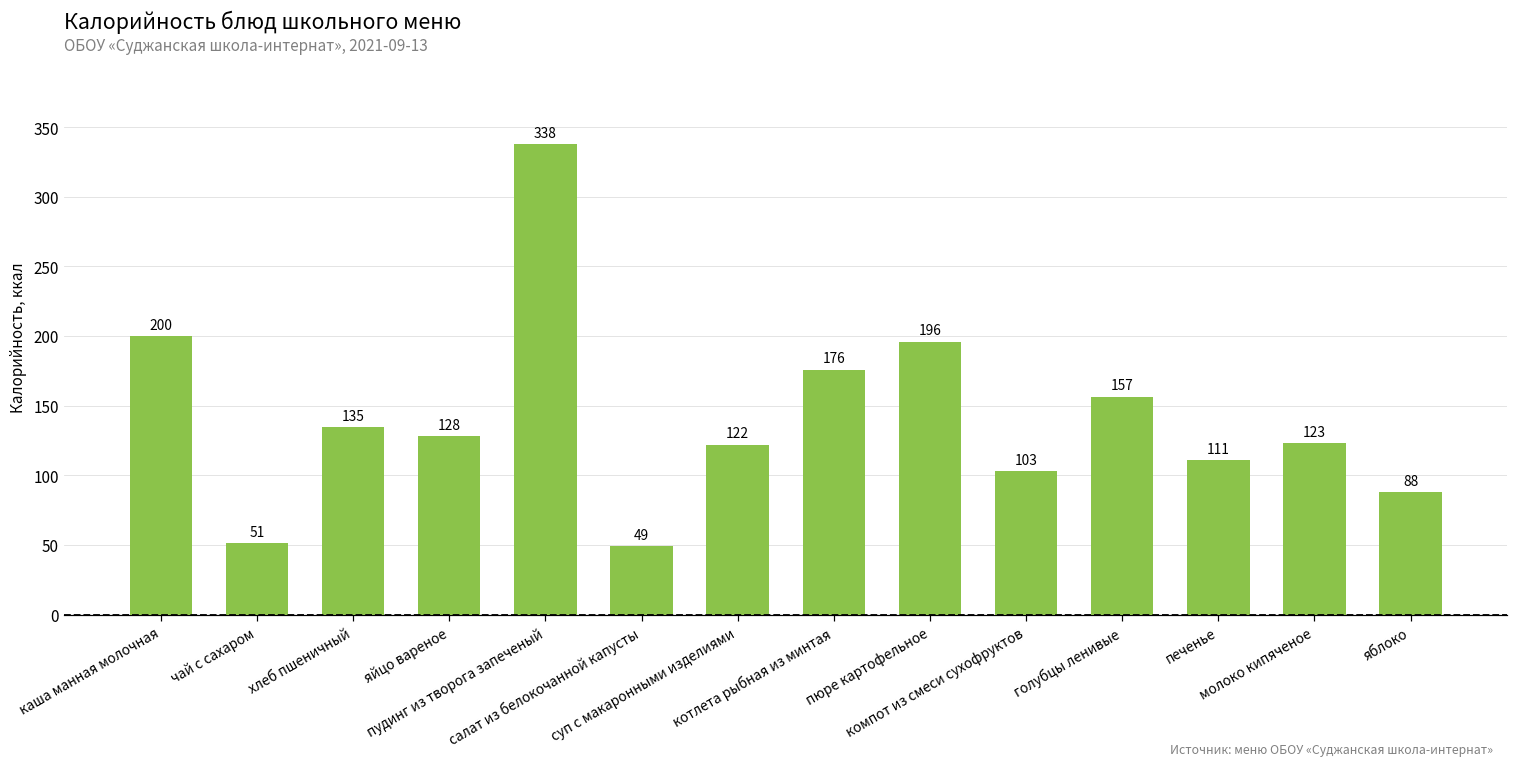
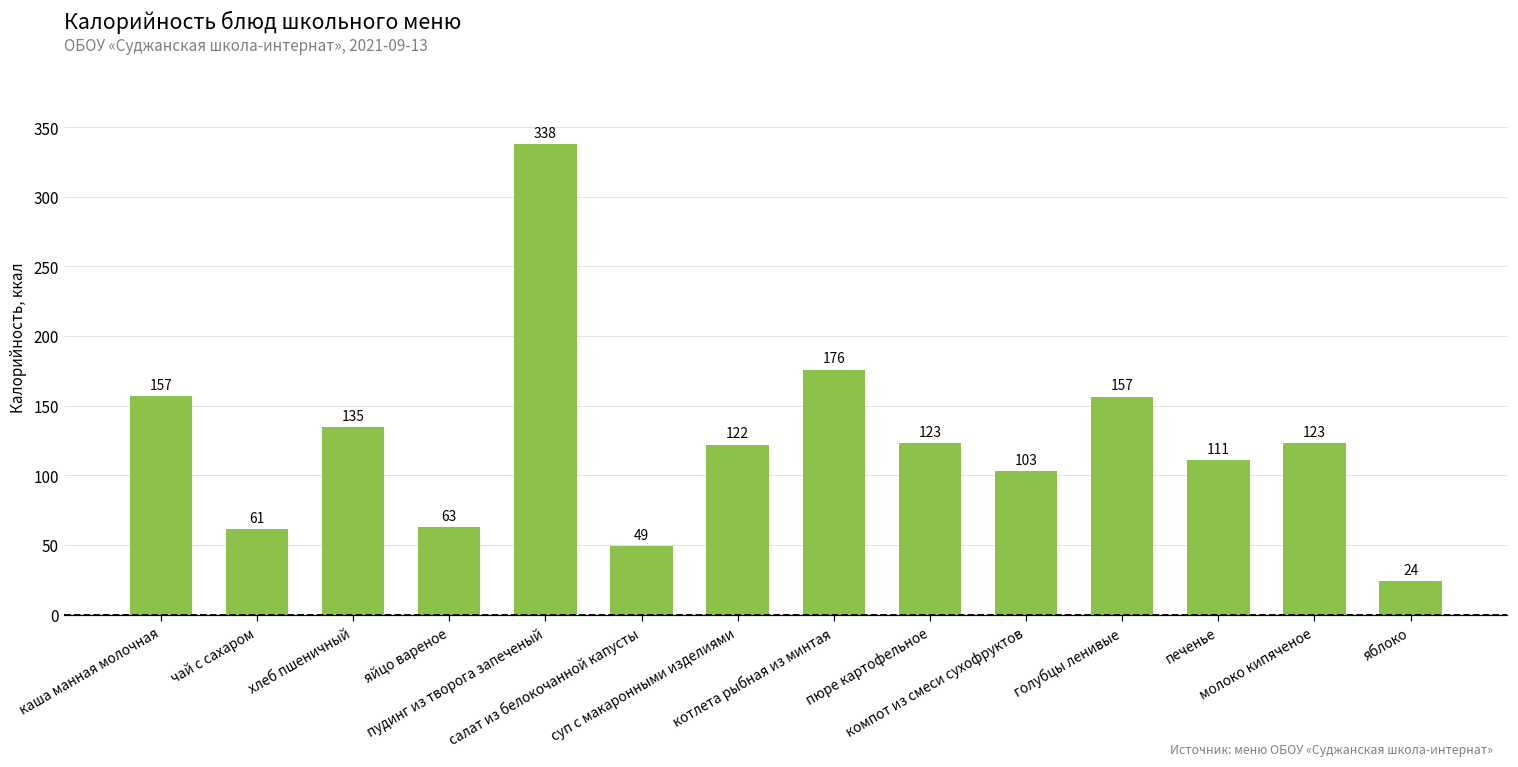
  {
-   "каша манная молочная": 200,
-   "чай с сахаром": 51,
+   "каша манная молочная": 157,
+   "чай с сахаром": 61,
    "хлеб пшеничный": 135,
-   "яйцо вареное": 128,
+   "яйцо вареное": 63,
    "пудинг из творога запеченый": 338,
    "салат из белокочанной капусты": 49,
    "суп с макаронными изделиями": 122,
    "котлета рыбная из минтая": 176,
-   "пюре картофельное": 196,
+   "пюре картофельное": 123,
    "компот из смеси сухофруктов": 103,
    "голубцы ленивые": 157,
    "печенье": 111,
    "молоко кипяченое": 123,
-   "яблоко": 88
+   "яблоко": 24
  }
